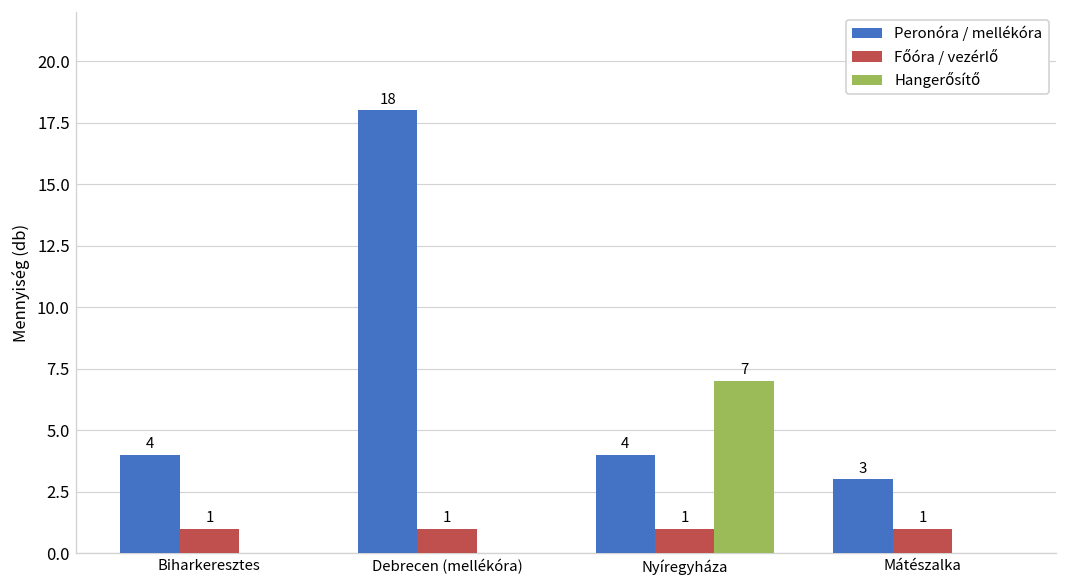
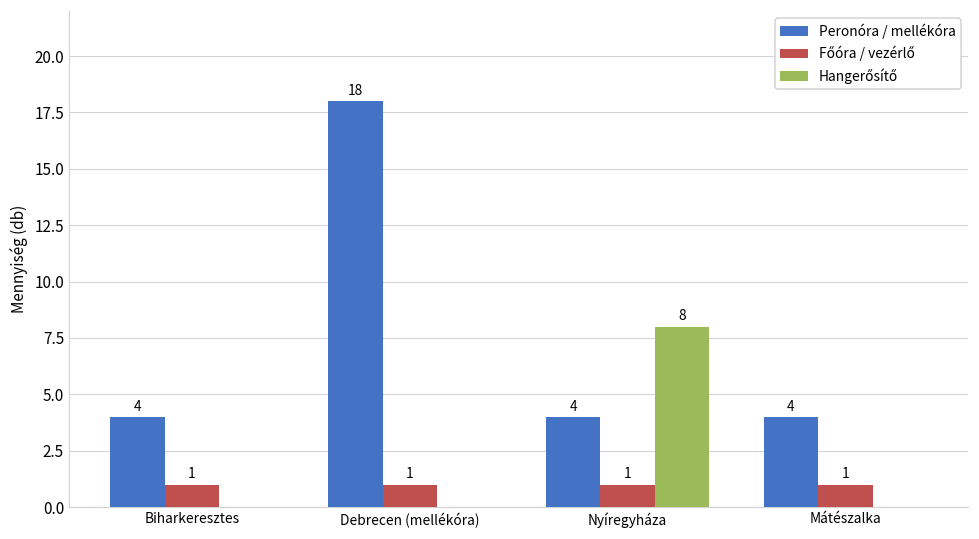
  {
    "Peronóra / mellékóra": {
      "Biharkeresztes": 4,
      "Debrecen (mellékóra)": 18,
      "Nyíregyháza": 4,
-     "Mátészalka": 3
+     "Mátészalka": 4
    },
    "Főóra / vezérlő": {
      "Biharkeresztes": 1,
      "Debrecen (mellékóra)": 1,
      "Nyíregyháza": 1,
      "Mátészalka": 1
    },
    "Hangerősítő": {
-     "Nyíregyháza": 7
+     "Nyíregyháza": 8
    }
  }
